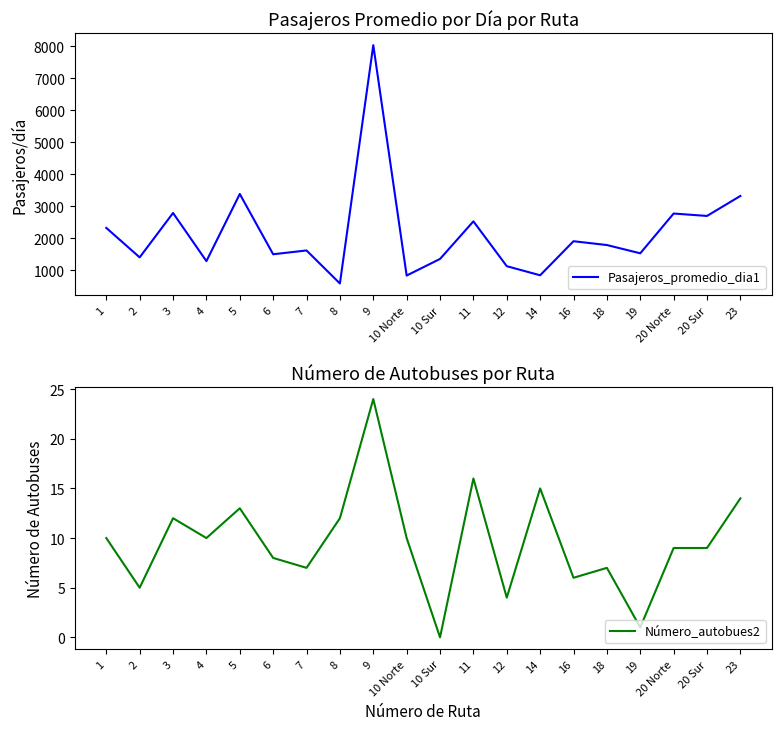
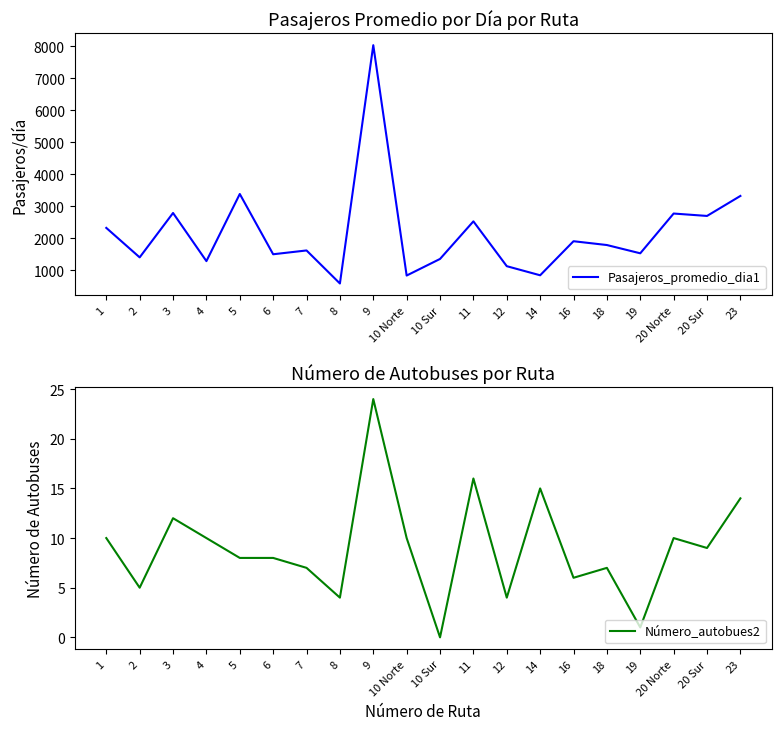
  {
    "Pasajeros Promedio por Día por Ruta": {
      "1": 2300,
      "2": 1400,
      "3": 2800,
      "4": 1300,
      "5": 3400,
      "6": 1500,
      "7": 1600,
      "8": 600,
      "9": 8000,
      "10 Norte": 800,
      "10 Sur": 1400,
      "11": 2500,
      "12": 1100,
      "14": 800,
      "16": 1900,
      "18": 1800,
      "19": 1500,
      "20 Norte": 2800,
      "20 Sur": 2700,
      "23": 3300
    },
    "Número de Autobuses por Ruta": {
      "1": 10,
      "2": 5,
      "3": 12,
      "4": 10,
-     "5": 13,
+     "5": 8,
      "6": 8,
      "7": 7,
-     "8": 12,
+     "8": 4,
      "9": 24,
      "10 Norte": 10,
      "10 Sur": 0,
      "11": 16,
      "12": 4,
      "14": 15,
      "16": 6,
      "18": 7,
-     "20 Norte": 9,
+     "20 Norte": 10,
      "20 Sur": 9,
      "23": 14
    }
  }
